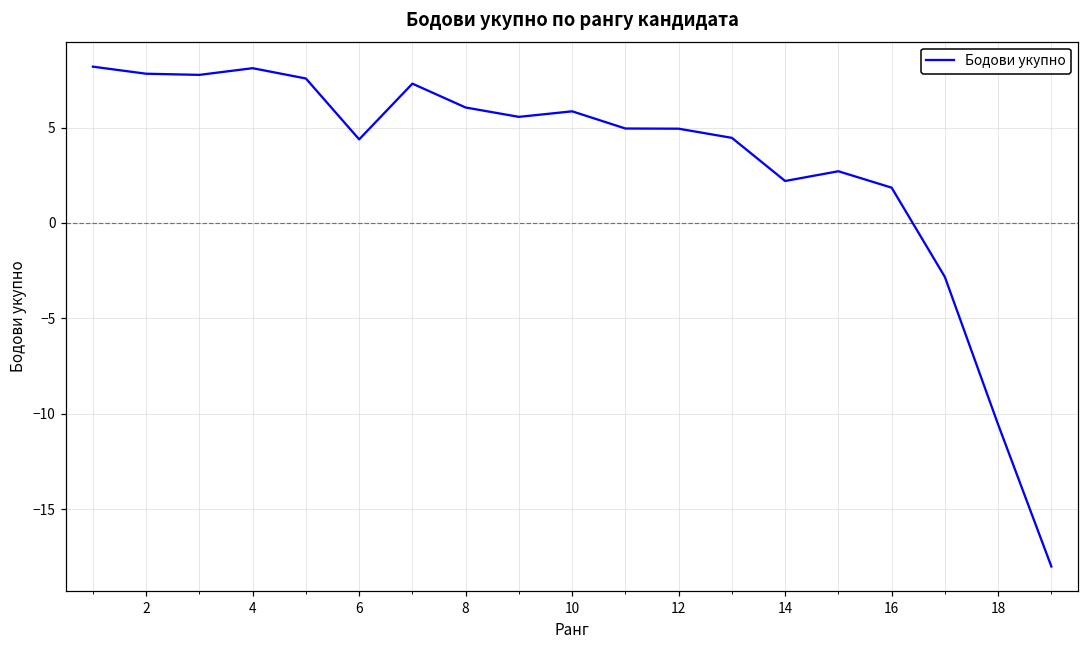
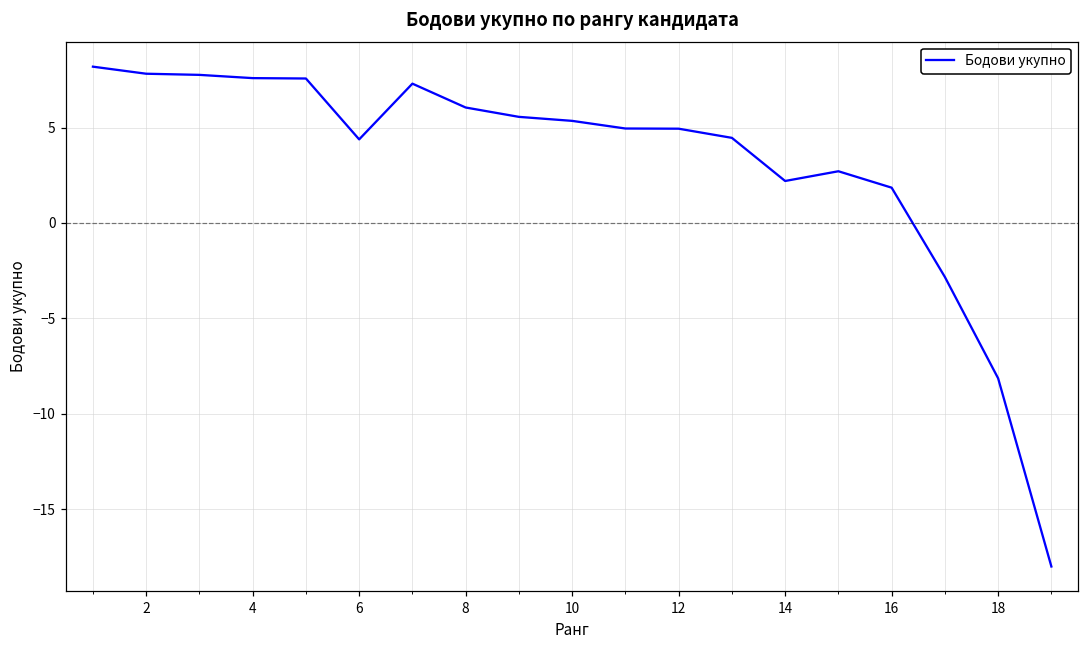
  {
    "2": 7.8,
-   "4": 8.1,
+   "4": 7.6,
    "6": 4.4,
    "8": 6.1,
-   "10": 5.9,
+   "10": 5.4,
    "12": 4.9,
    "14": 2.2,
    "16": 1.9,
-   "18": -10.6
+   "18": -8.1
  }
